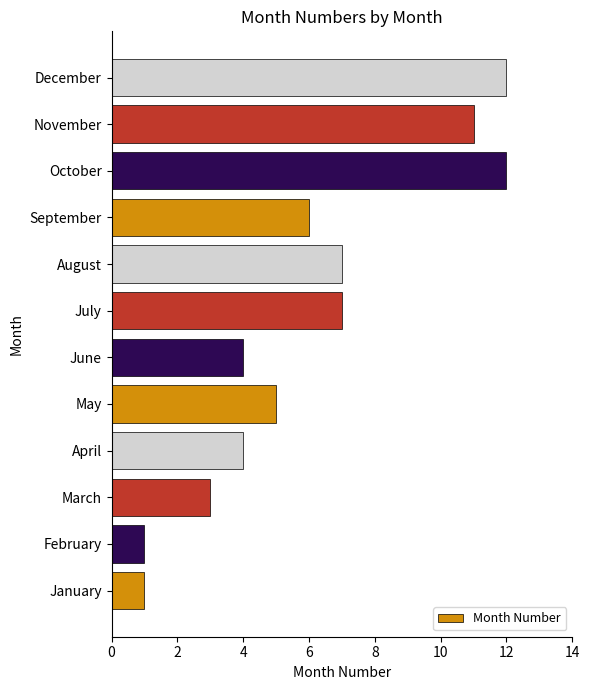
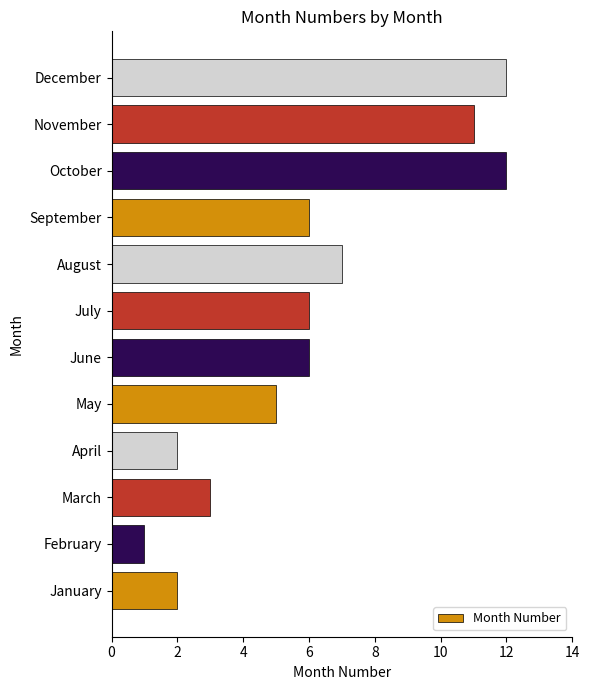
  {
    "December": 12,
    "November": 11,
    "October": 12,
    "September": 6,
    "August": 7,
-   "July": 7,
-   "June": 4,
+   "July": 6,
+   "June": 6,
    "May": 5,
-   "April": 4,
+   "April": 2,
    "March": 3,
    "February": 1,
-   "January": 1
+   "January": 2
  }
